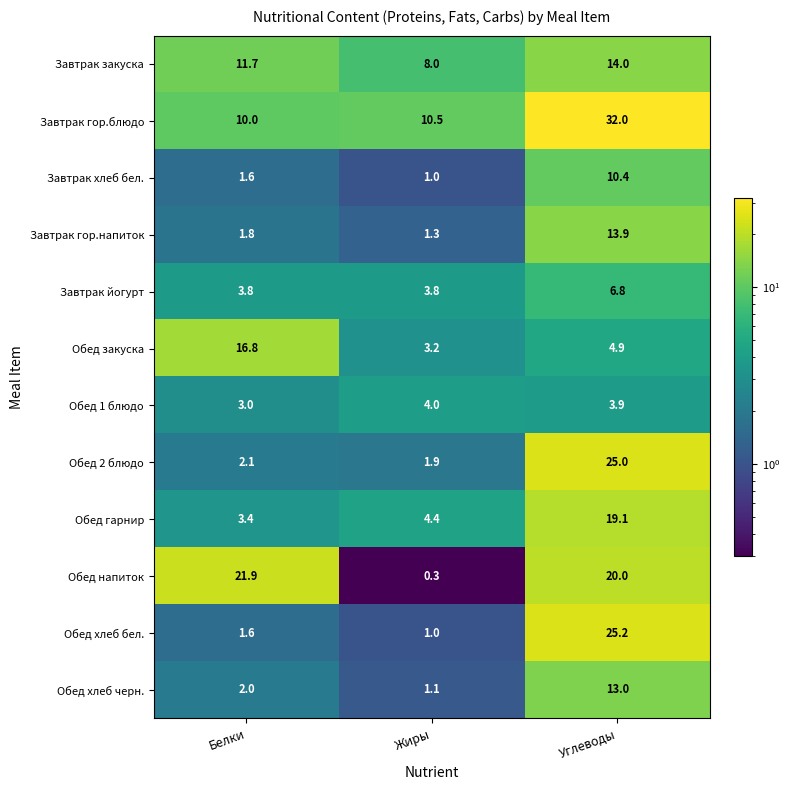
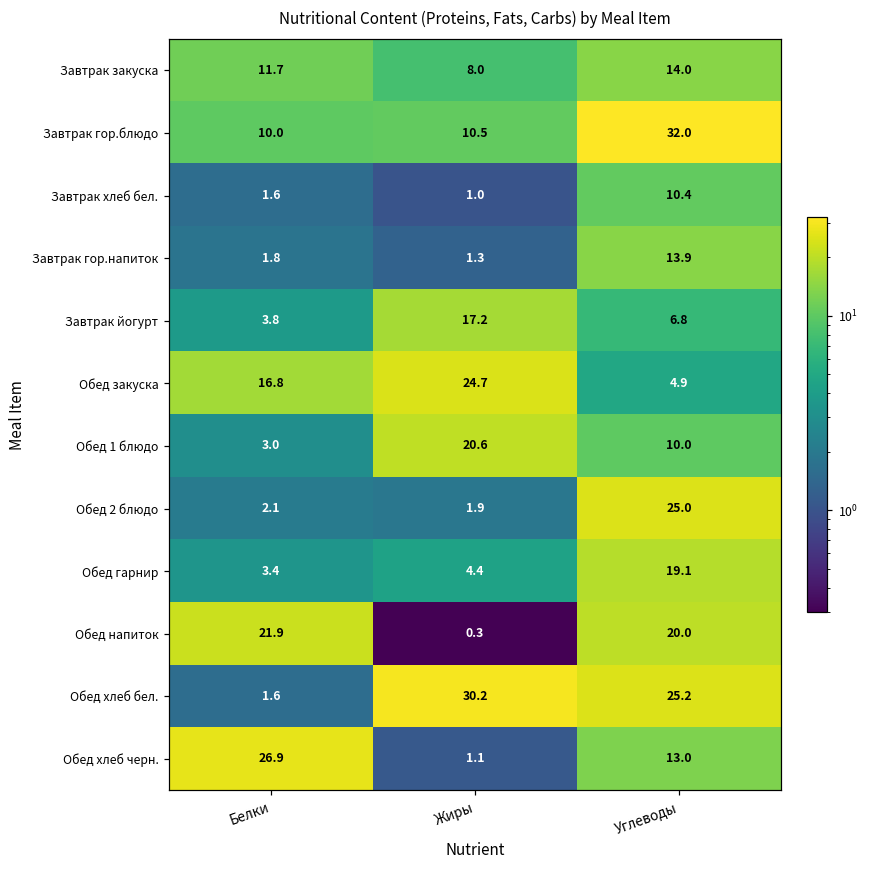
  {
    "Завтрак закуска": {
      "Белки": 11.7,
      "Жиры": 8.0,
      "Углеводы": 14.0
    },
    "Завтрак гор.блюдо": {
      "Белки": 10.0,
      "Жиры": 10.5,
      "Углеводы": 32.0
    },
    "Завтрак хлеб бел.": {
      "Белки": 1.6,
      "Жиры": 1.0,
      "Углеводы": 10.4
    },
    "Завтрак гор.напиток": {
      "Белки": 1.8,
      "Жиры": 1.3,
      "Углеводы": 13.9
    },
    "Завтрак йогурт": {
      "Белки": 3.8,
-     "Жиры": 3.8,
+     "Жиры": 17.2,
      "Углеводы": 6.8
    },
    "Обед закуска": {
      "Белки": 16.8,
-     "Жиры": 3.2,
+     "Жиры": 24.7,
      "Углеводы": 4.9
    },
    "Обед 1 блюдо": {
      "Белки": 3.0,
-     "Жиры": 4.0,
-     "Углеводы": 3.9
+     "Жиры": 20.6,
+     "Углеводы": 10.0
    },
    "Обед 2 блюдо": {
      "Белки": 2.1,
      "Жиры": 1.9,
      "Углеводы": 25.0
    },
    "Обед гарнир": {
      "Белки": 3.4,
      "Жиры": 4.4,
      "Углеводы": 19.1
    },
    "Обед напиток": {
      "Белки": 21.9,
      "Жиры": 0.3,
      "Углеводы": 20.0
    },
    "Обед хлеб бел.": {
      "Белки": 1.6,
-     "Жиры": 1.0,
+     "Жиры": 30.2,
      "Углеводы": 25.2
    },
    "Обед хлеб черн.": {
-     "Белки": 2.0,
+     "Белки": 26.9,
      "Жиры": 1.1,
      "Углеводы": 13.0
    }
  }
